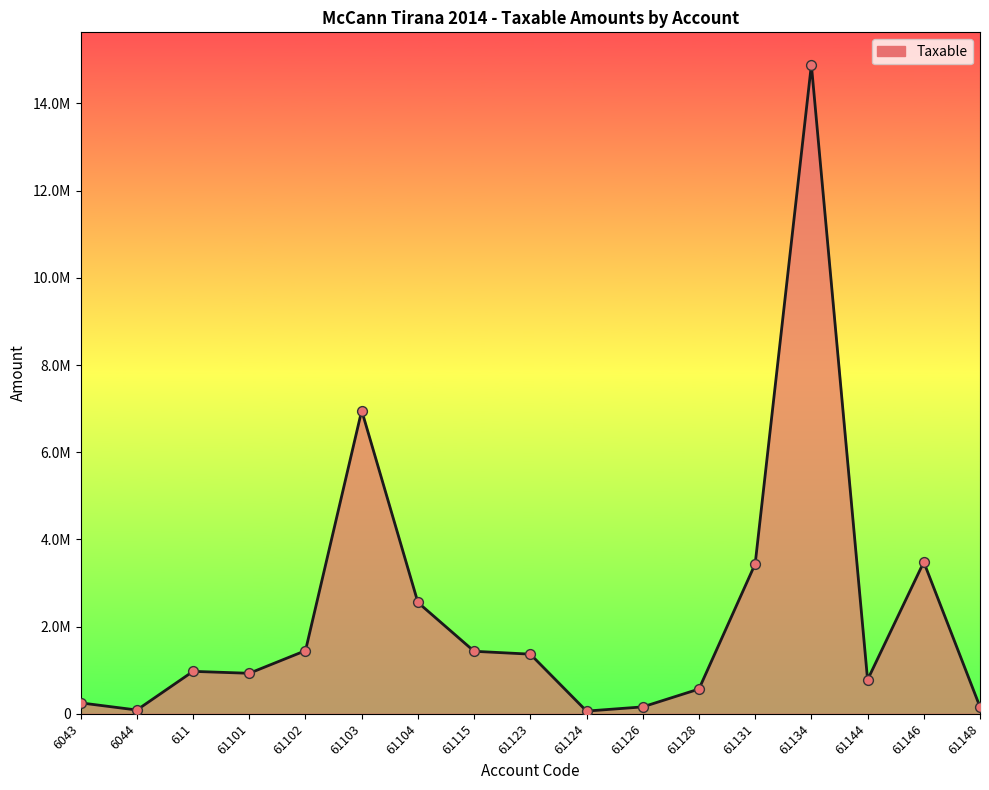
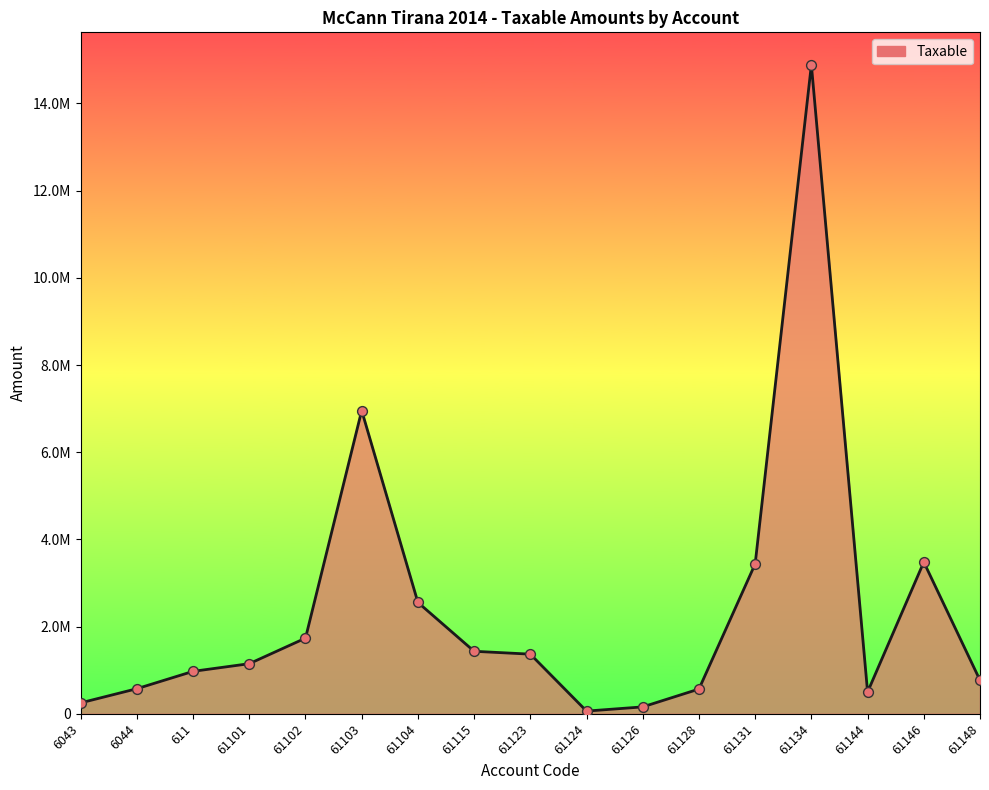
  {
    "6043": 300000,
-   "6044": 100000,
+   "6044": 600000,
    "611": 1000000,
-   "61101": 900000,
-   "61102": 1400000,
+   "61101": 1100000,
+   "61102": 1700000,
    "61103": 7000000,
    "61104": 2600000,
    "61115": 1400000,
    "61123": 1400000,
    "61124": 100000,
    "61126": 200000,
    "61128": 600000,
    "61131": 3400000,
    "61134": 14900000,
-   "61144": 800000,
+   "61144": 500000,
    "61146": 3500000,
-   "61148": 200000
+   "61148": 800000
  }
